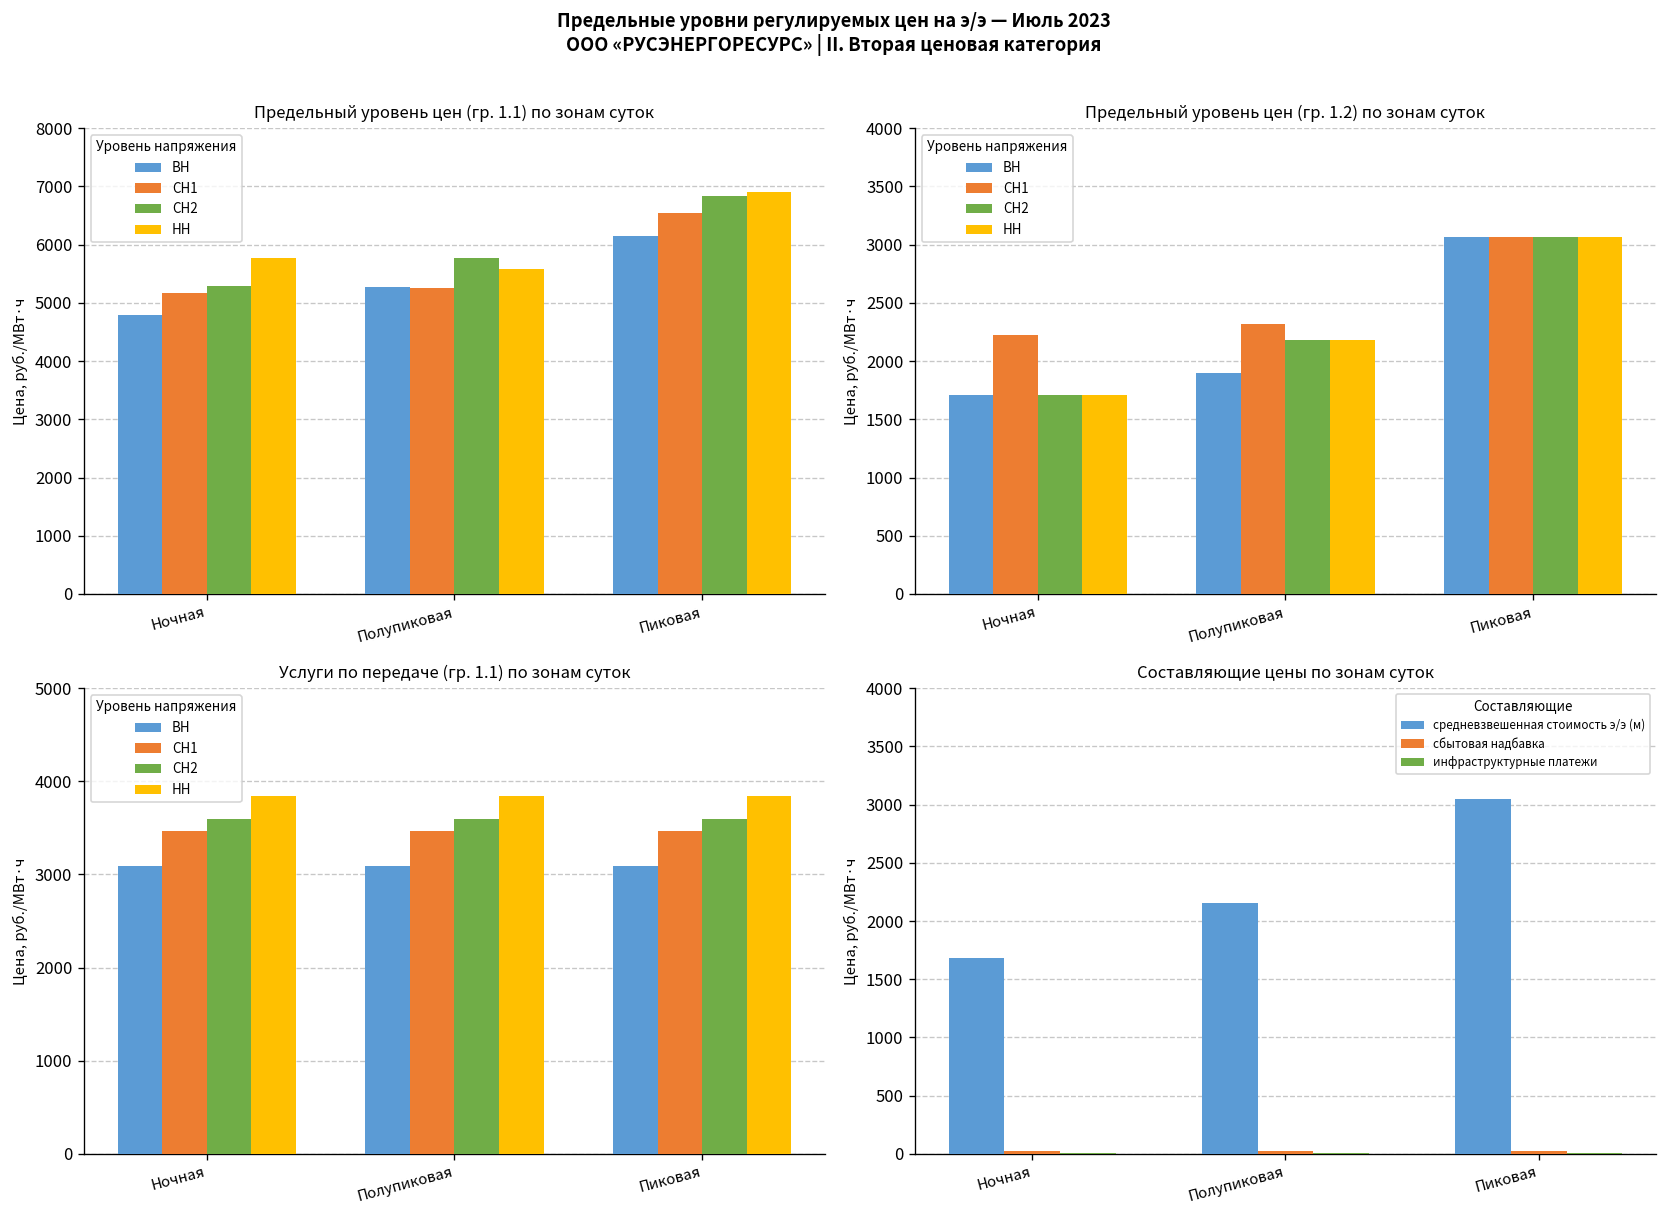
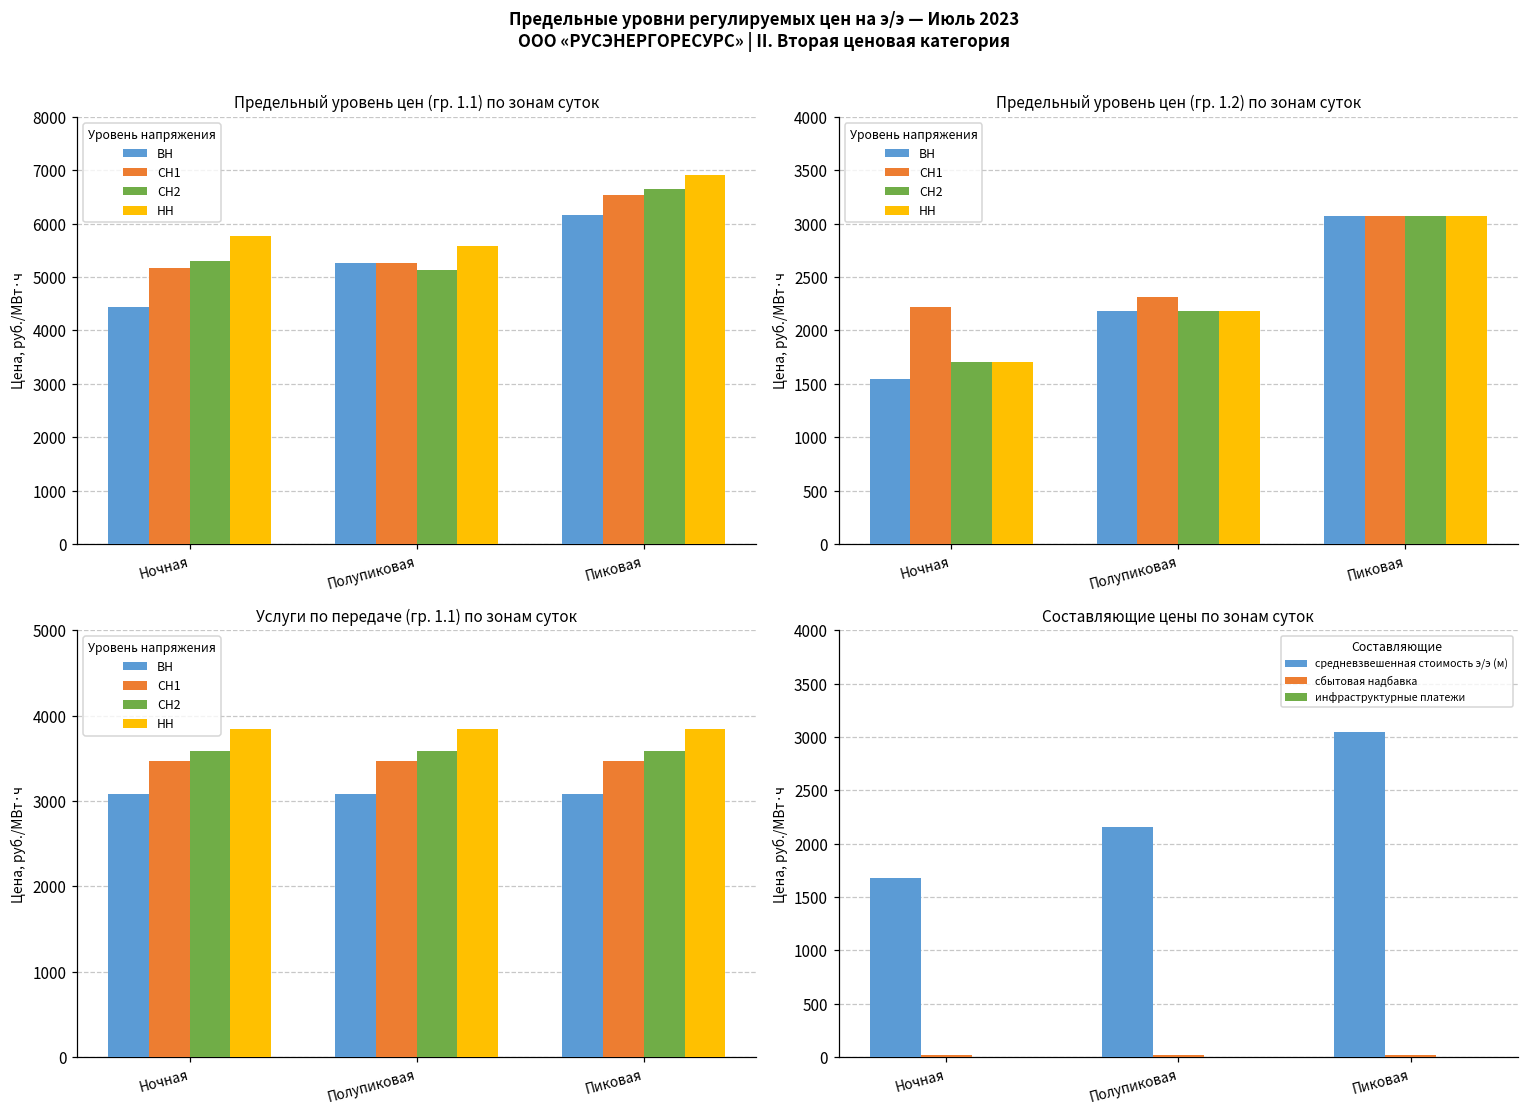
  {
    "Предельный уровень цен (гр. 1.1) по зонам суток": {
      "ВН": {
-       "Ночная": 4800,
+       "Ночная": 4400,
        "Полупиковая": 5300,
        "Пиковая": 6200
      },
      "СН1": {
        "Ночная": 5200,
        "Полупиковая": 5300,
        "Пиковая": 6500
      },
      "СН2": {
        "Ночная": 5300,
-       "Полупиковая": 5800,
-       "Пиковая": 6800
+       "Полупиковая": 5100,
+       "Пиковая": 6700
      },
      "НН": {
        "Ночная": 5800,
        "Полупиковая": 5600,
        "Пиковая": 6900
      }
    },
    "Предельный уровень цен (гр. 1.2) по зонам суток": {
      "ВН": {
-       "Ночная": 1700,
-       "Полупиковая": 1900,
+       "Ночная": 1500,
+       "Полупиковая": 2200,
        "Пиковая": 3100
      },
      "СН1": {
        "Ночная": 2200,
        "Полупиковая": 2300,
        "Пиковая": 3100
      },
      "СН2": {
        "Ночная": 1700,
        "Полупиковая": 2200,
        "Пиковая": 3100
      },
      "НН": {
        "Ночная": 1700,
        "Полупиковая": 2200,
        "Пиковая": 3100
      }
    },
    "Услуги по передаче (гр. 1.1) по зонам суток": {
      "ВН": {
        "Ночная": 3100,
        "Полупиковая": 3100,
        "Пиковая": 3100
      },
      "СН1": {
        "Ночная": 3500,
        "Полупиковая": 3500,
        "Пиковая": 3500
      },
      "СН2": {
        "Ночная": 3600,
        "Полупиковая": 3600,
        "Пиковая": 3600
      },
      "НН": {
        "Ночная": 3800,
        "Полупиковая": 3800,
        "Пиковая": 3800
      }
    },
    "Составляющие цены по зонам суток": {
      "средневзвешенная стоимость э/э (м)": {
        "Ночная": 1700,
        "Полупиковая": 2200,
        "Пиковая": 3000
      }
    }
  }
